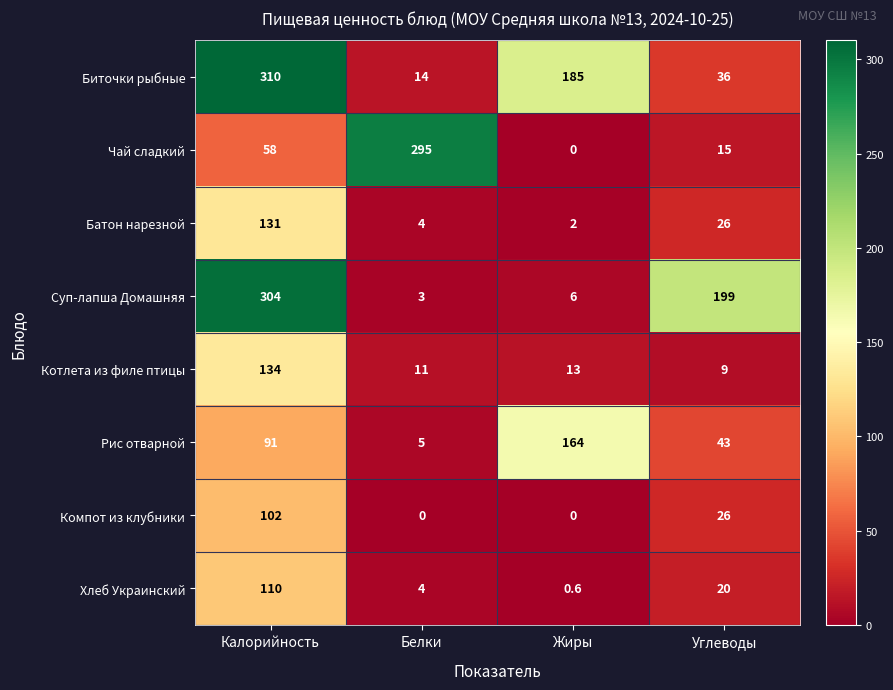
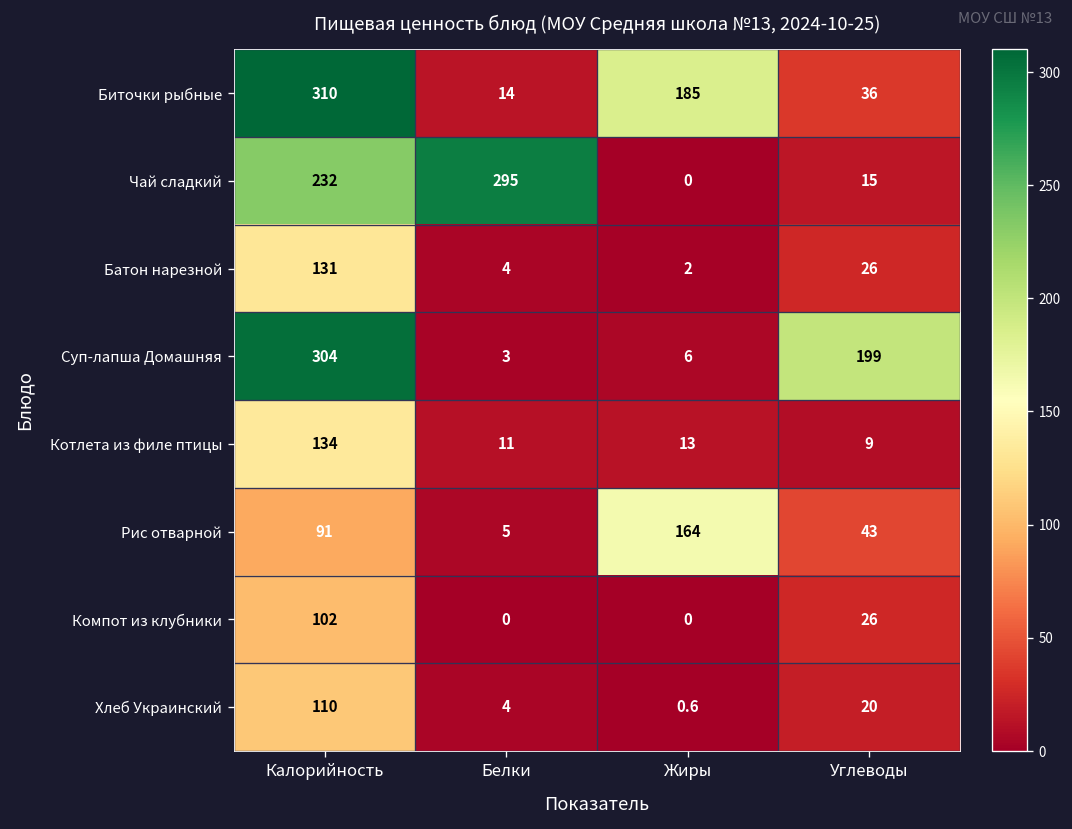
  {
    "Биточки рыбные": {
      "Калорийность": 310,
      "Белки": 14,
      "Жиры": 185,
      "Углеводы": 36
    },
    "Чай сладкий": {
-     "Калорийность": 58,
+     "Калорийность": 232,
      "Белки": 295,
      "Жиры": 0,
      "Углеводы": 15
    },
    "Батон нарезной": {
      "Калорийность": 131,
      "Белки": 4,
      "Жиры": 2,
      "Углеводы": 26
    },
    "Суп-лапша Домашняя": {
      "Калорийность": 304,
      "Белки": 3,
      "Жиры": 6,
      "Углеводы": 199
    },
    "Котлета из филе птицы": {
      "Калорийность": 134,
      "Белки": 11,
      "Жиры": 13,
      "Углеводы": 9
    },
    "Рис отварной": {
      "Калорийность": 91,
      "Белки": 5,
      "Жиры": 164,
      "Углеводы": 43
    },
    "Компот из клубники": {
      "Калорийность": 102,
      "Белки": 0,
      "Жиры": 0,
      "Углеводы": 26
    },
    "Хлеб Украинский": {
      "Калорийность": 110,
      "Белки": 4,
      "Жиры": 0.6,
      "Углеводы": 20
    }
  }
